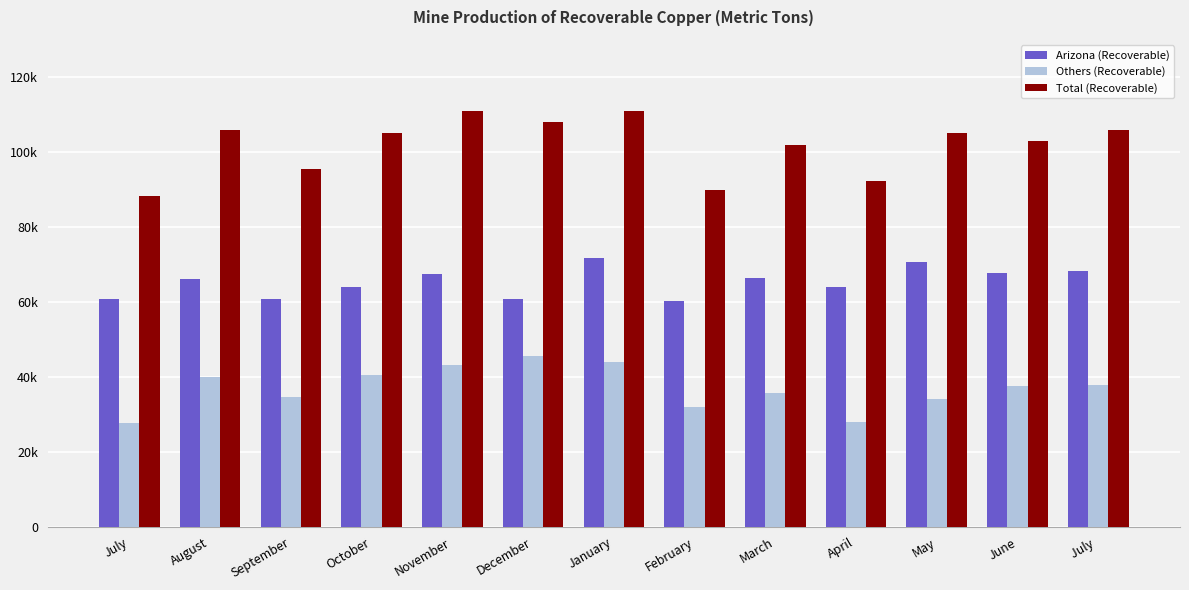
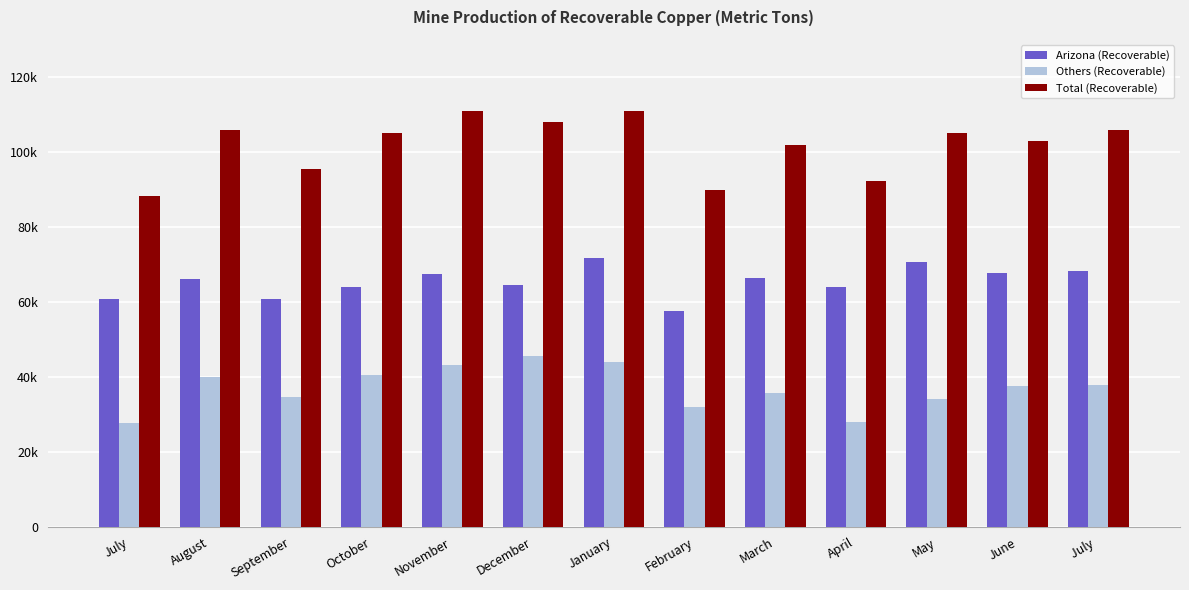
  {
    "Arizona (Recoverable)": {
      "August": 66000,
      "September": 61000,
      "October": 64000,
      "November": 68000,
-     "December": 61000,
+     "December": 65000,
      "January": 72000,
-     "February": 60000,
+     "February": 58000,
      "March": 67000,
      "April": 64000,
      "May": 71000,
      "June": 68000
    },
    "Others (Recoverable)": {
      "August": 40000,
      "September": 35000,
      "October": 41000,
      "November": 43000,
      "December": 46000,
      "January": 44000,
      "February": 32000,
      "March": 36000,
      "April": 28000,
      "May": 34000,
      "June": 38000
    },
    "Total (Recoverable)": {
      "August": 106000,
      "September": 96000,
      "October": 105000,
      "November": 111000,
      "December": 108000,
      "January": 111000,
      "February": 90000,
      "March": 102000,
      "April": 92000,
      "May": 105000,
      "June": 103000
    }
  }
